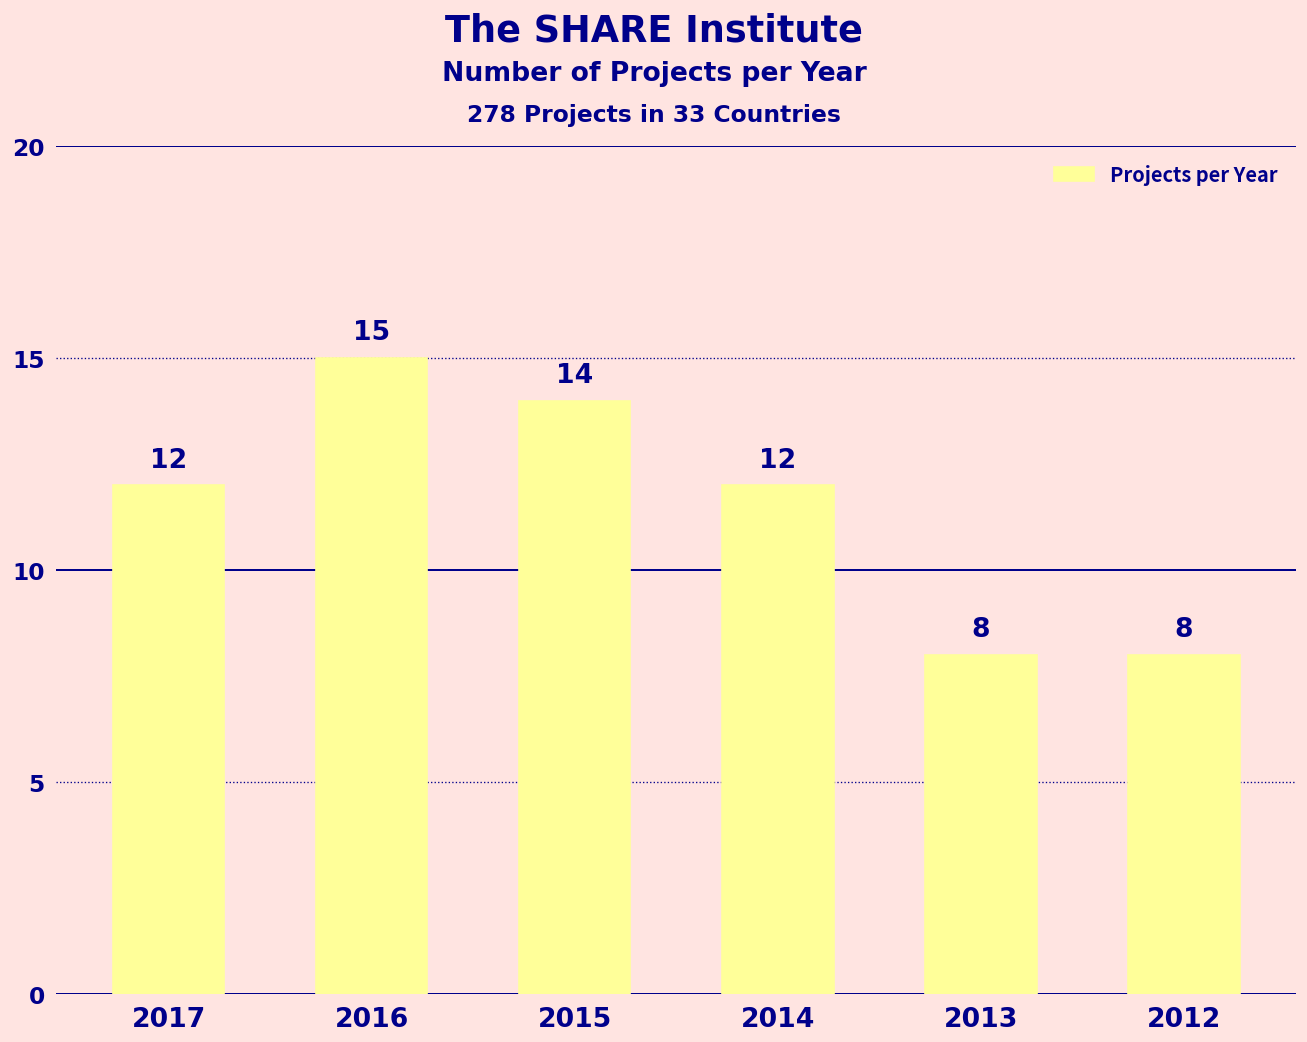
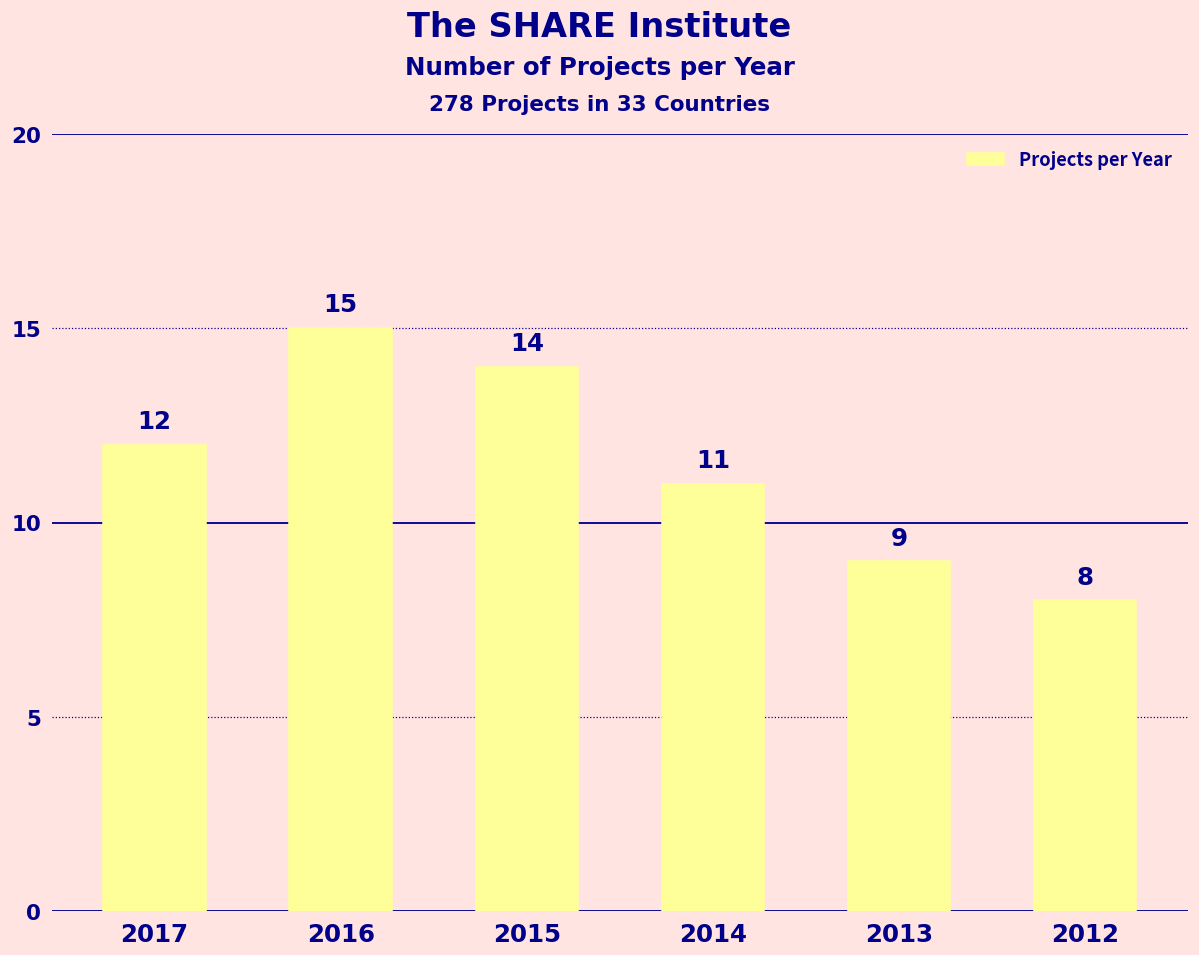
  {
    "2017": 12,
    "2016": 15,
    "2015": 14,
-   "2014": 12,
-   "2013": 8,
+   "2014": 11,
+   "2013": 9,
    "2012": 8
  }
